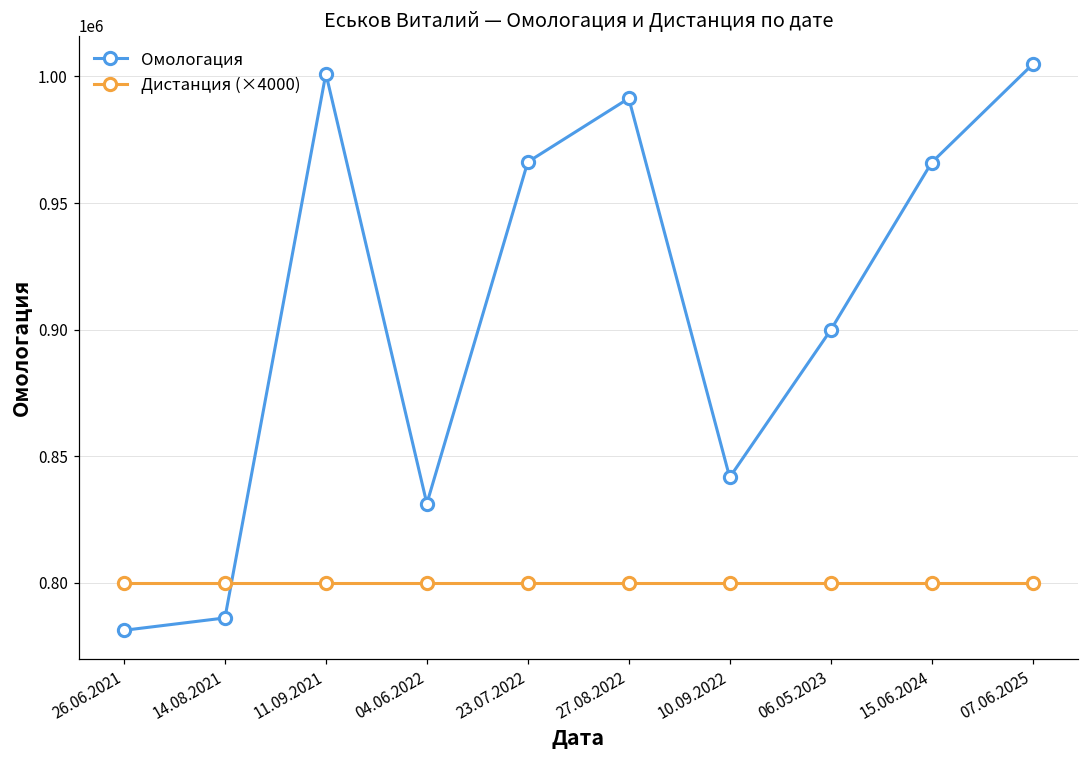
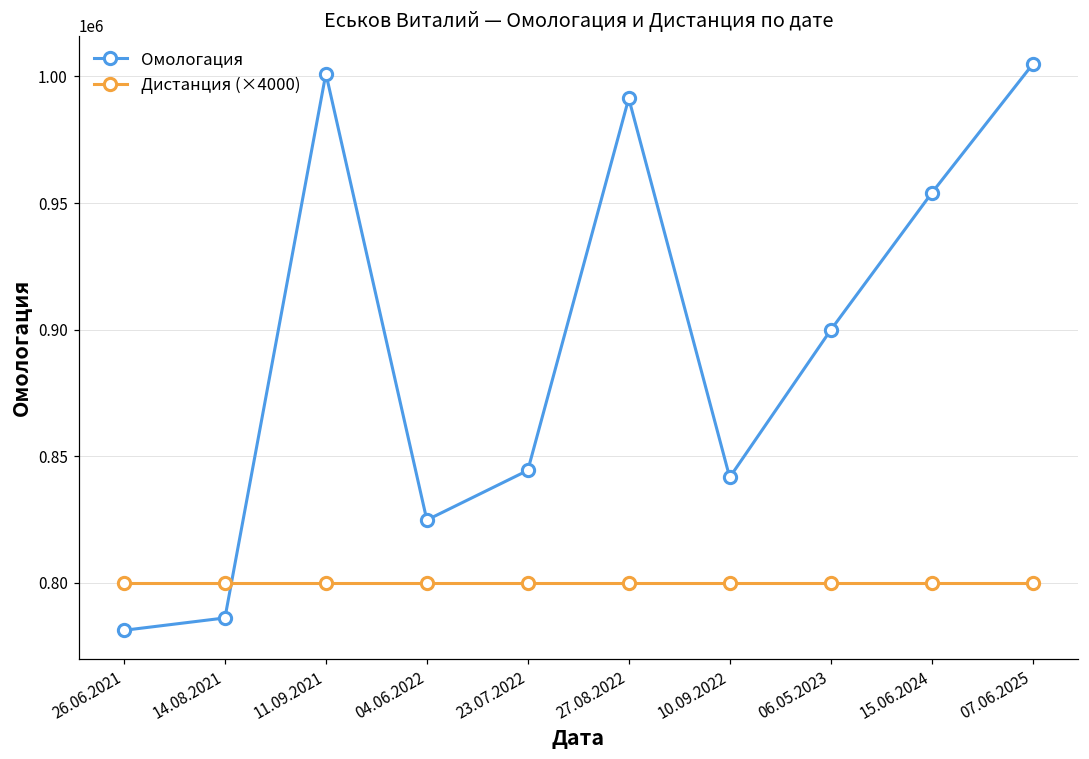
  {
    "Омологация": {
      "26.06.2021": 781000,
      "14.08.2021": 786000,
      "11.09.2021": 1001000,
-     "04.06.2022": 831000,
-     "23.07.2022": 966000,
+     "04.06.2022": 825000,
+     "23.07.2022": 844000,
      "27.08.2022": 991000,
      "10.09.2022": 842000,
      "06.05.2023": 900000,
-     "15.06.2024": 966000,
+     "15.06.2024": 954000,
      "07.06.2025": 1005000
    },
    "Дистанция (×4000)": {
      "26.06.2021": 800000,
      "14.08.2021": 800000,
      "11.09.2021": 800000,
      "04.06.2022": 800000,
      "23.07.2022": 800000,
      "27.08.2022": 800000,
      "10.09.2022": 800000,
      "06.05.2023": 800000,
      "15.06.2024": 800000,
      "07.06.2025": 800000
    }
  }
